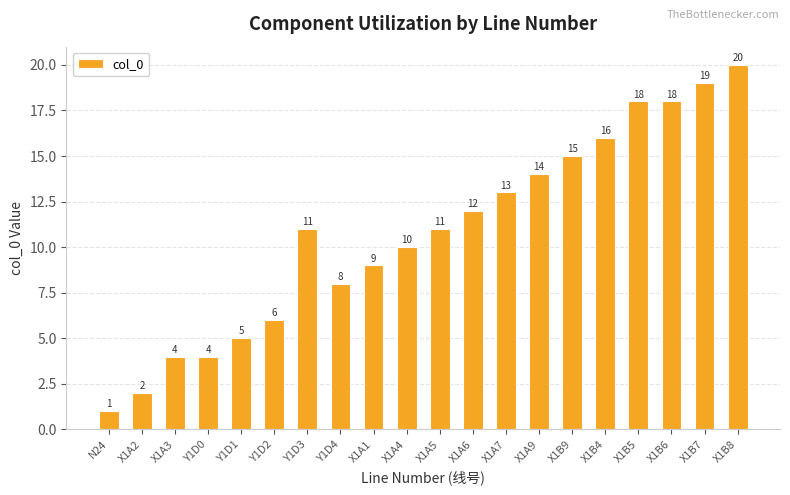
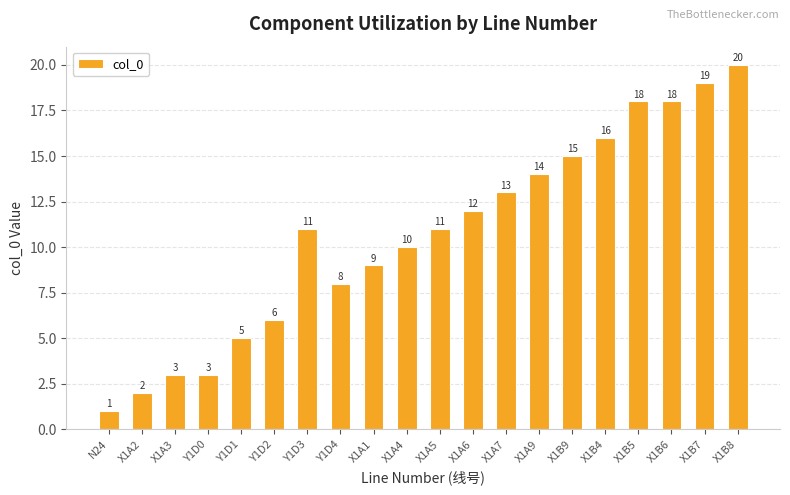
  {
    "N24": 1,
    "X1A2": 2,
-   "X1A3": 4,
-   "Y1D0": 4,
+   "X1A3": 3,
+   "Y1D0": 3,
    "Y1D1": 5,
    "Y1D2": 6,
    "Y1D3": 11,
    "Y1D4": 8,
    "X1A1": 9,
    "X1A4": 10,
    "X1A5": 11,
    "X1A6": 12,
    "X1A7": 13,
    "X1A9": 14,
    "X1B9": 15,
    "X1B4": 16,
    "X1B5": 18,
    "X1B6": 18,
    "X1B7": 19,
    "X1B8": 20
  }
